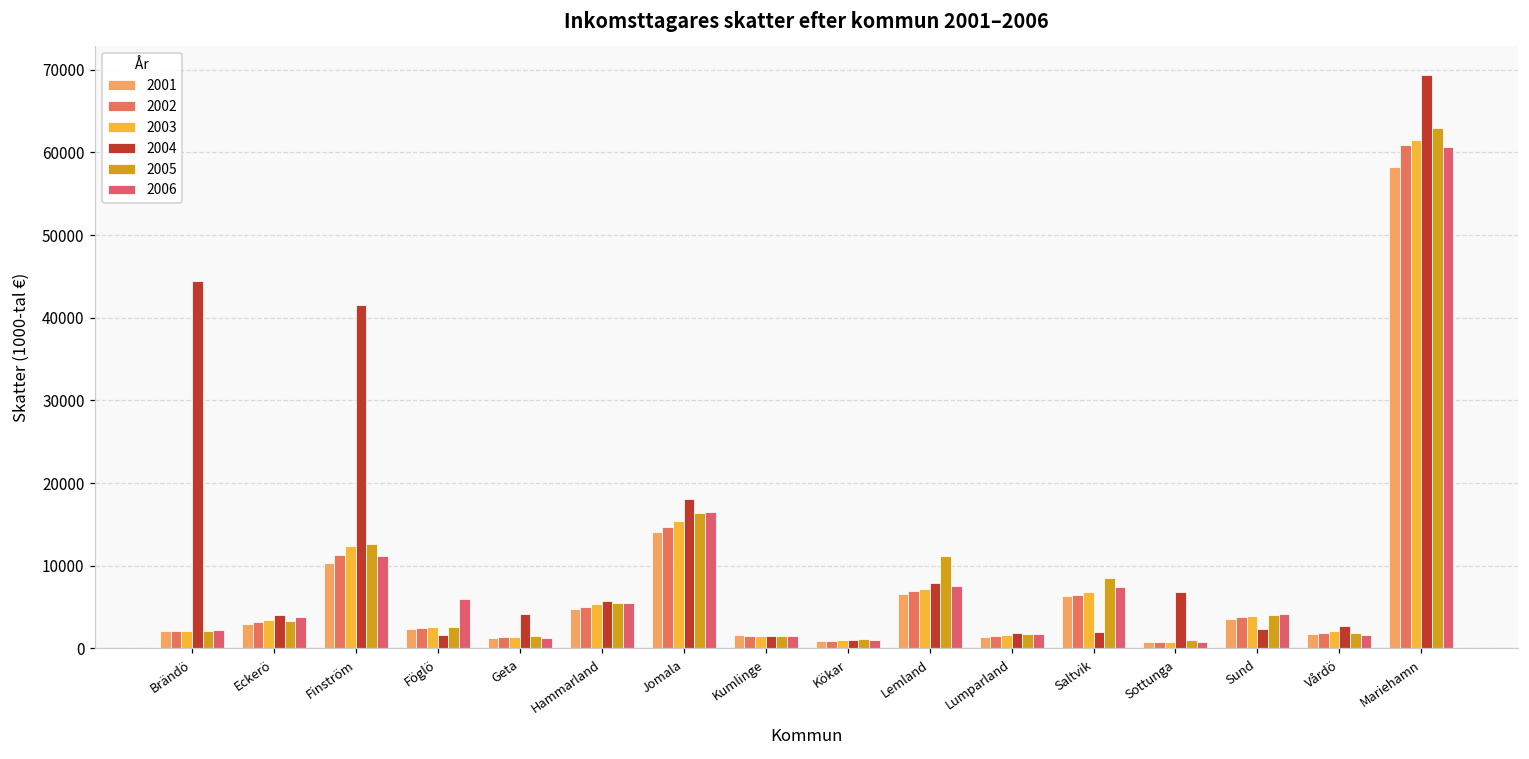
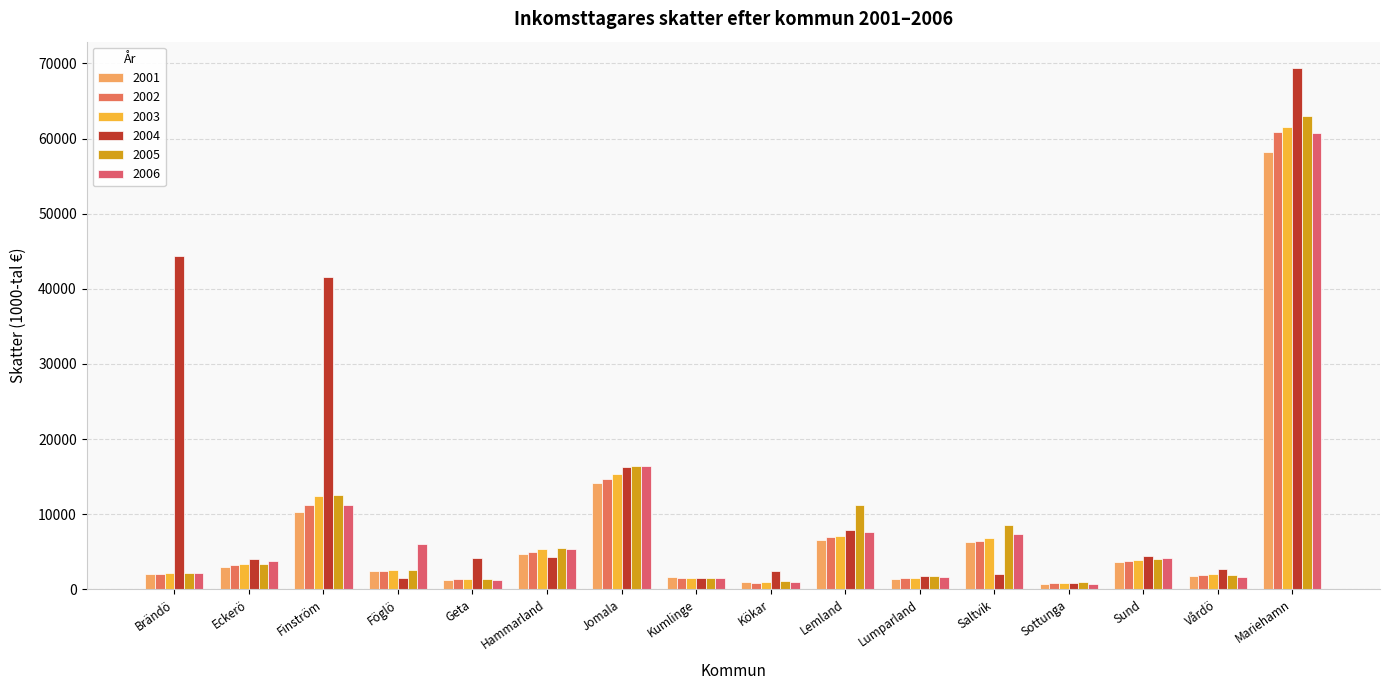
  {
    "2004": {
      "Brändö": 44000,
      "Eckerö": 4000,
      "Finström": 42000,
      "Föglö": 2000,
      "Geta": 4000,
-     "Hammarland": 6000,
-     "Jomala": 18000,
+     "Hammarland": 4000,
+     "Jomala": 16000,
      "Kumlinge": 2000,
-     "Kökar": 1000,
+     "Kökar": 2000,
      "Lemland": 8000,
      "Lumparland": 2000,
      "Saltvik": 2000,
-     "Sottunga": 7000,
-     "Sund": 2000,
+     "Sottunga": 1000,
+     "Sund": 4000,
      "Vårdö": 3000,
      "Mariehamn": 69000
    }
  }
